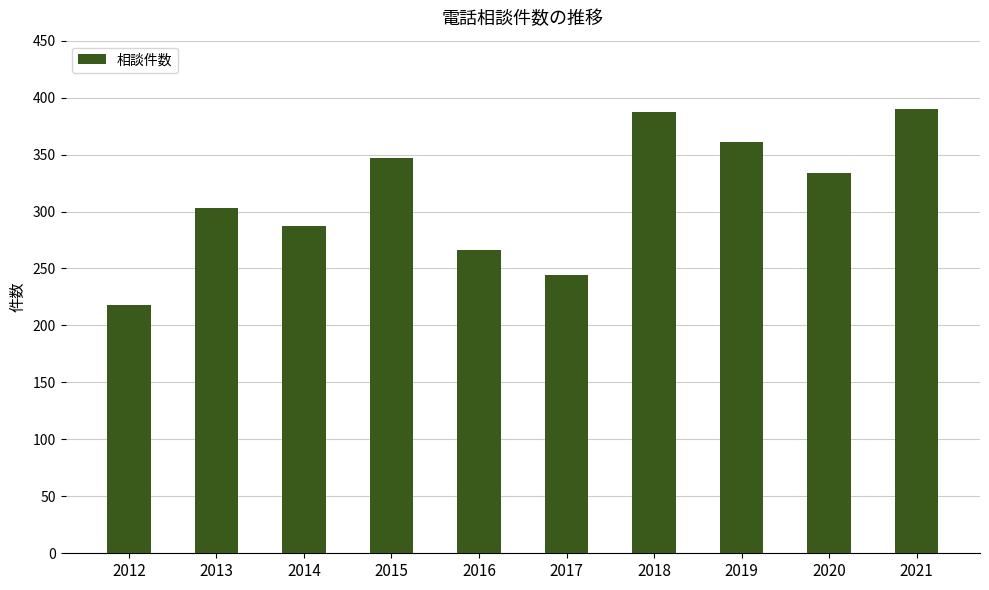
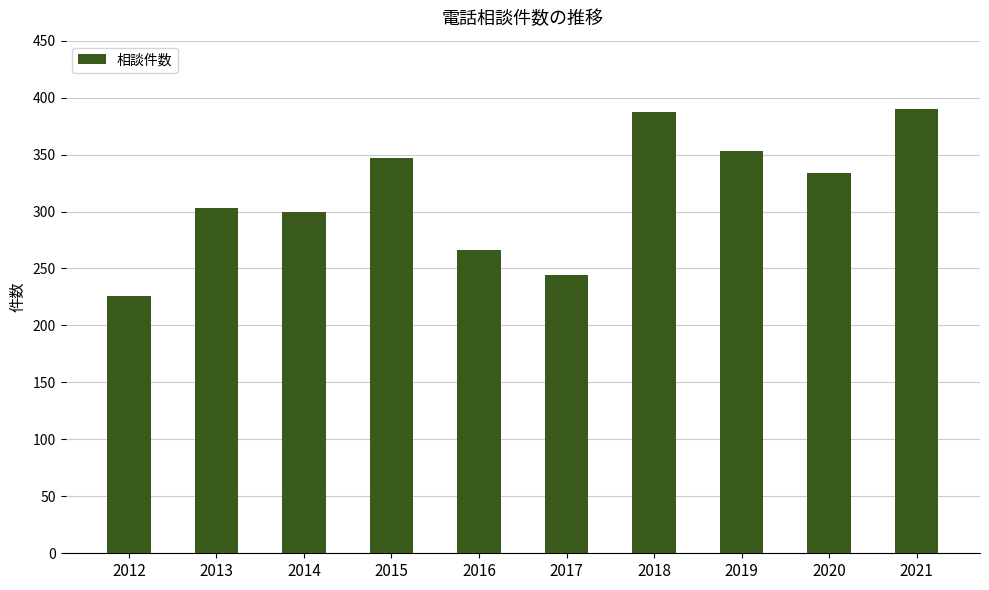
  {
-   "2012": 218,
+   "2012": 226,
    "2013": 303,
-   "2014": 287,
+   "2014": 300,
    "2015": 347,
    "2016": 266,
    "2017": 244,
    "2018": 387,
-   "2019": 361,
+   "2019": 353,
    "2020": 334,
    "2021": 390
  }
